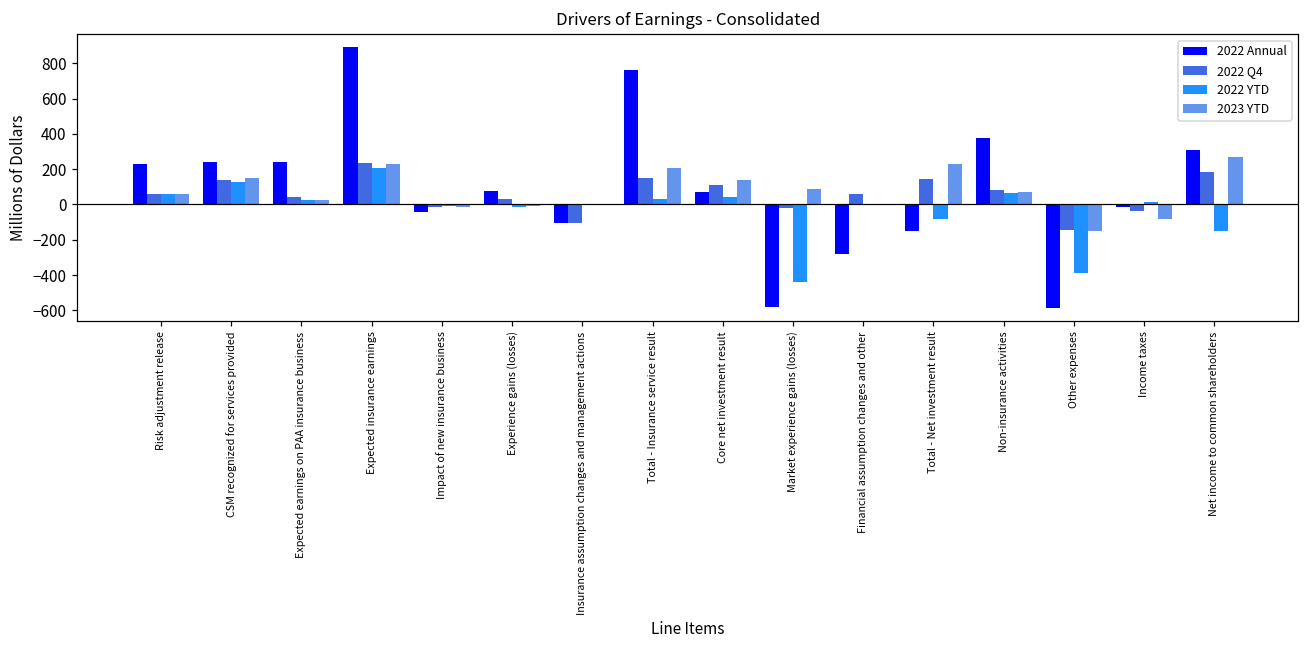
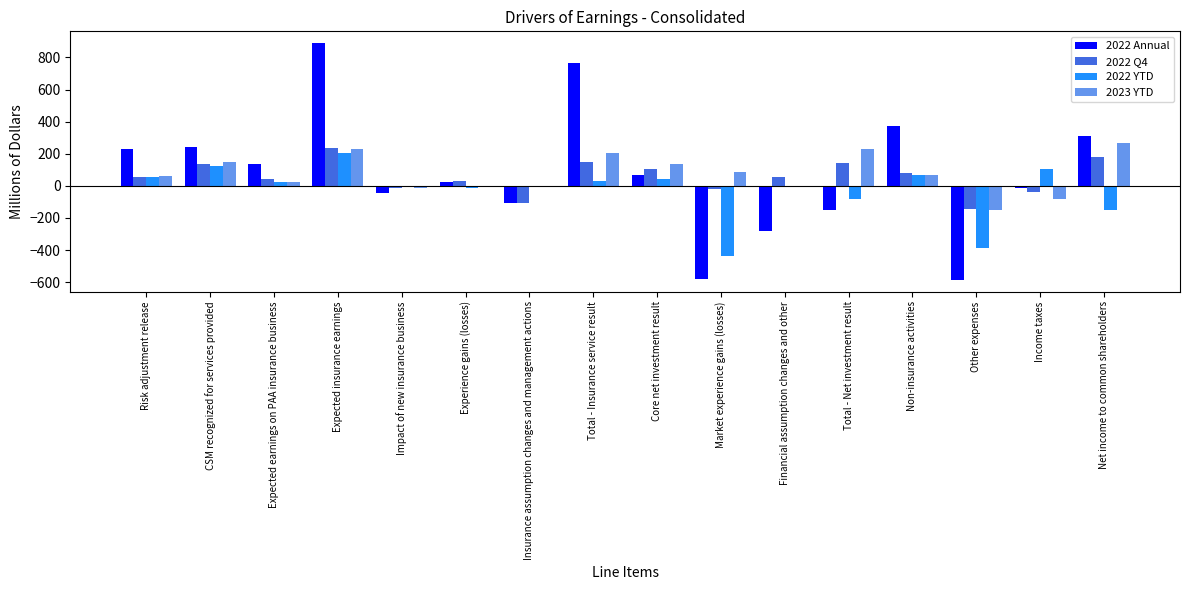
  {
    "2022 Annual": {
      "Risk adjustment release": 230,
      "CSM recognized for services provided": 240,
-     "Expected earnings on PAA insurance business": 240,
+     "Expected earnings on PAA insurance business": 140,
      "Expected insurance earnings": 890,
      "Impact of new insurance business": -40,
-     "Experience gains (losses)": 80,
+     "Experience gains (losses)": 20,
      "Insurance assumption changes and management actions": -100,
      "Total - Insurance service result": 760,
      "Core net investment result": 70,
      "Market experience gains (losses)": -580,
      "Financial assumption changes and other": -280,
      "Total - Net investment result": -150,
      "Non-insurance activities": 380,
      "Other expenses": -590,
      "Net income to common shareholders": 310
    },
    "2022 YTD": {
      "Risk adjustment release": 60,
      "CSM recognized for services provided": 130,
      "Expected earnings on PAA insurance business": 30,
      "Expected insurance earnings": 210,
      "Insurance assumption changes and management actions": 0,
      "Total - Insurance service result": 30,
      "Core net investment result": 40,
      "Market experience gains (losses)": -440,
      "Financial assumption changes and other": 0,
      "Total - Net investment result": -80,
      "Non-insurance activities": 70,
      "Other expenses": -390,
-     "Income taxes": 20,
+     "Income taxes": 100,
      "Net income to common shareholders": -150
    }
  }
